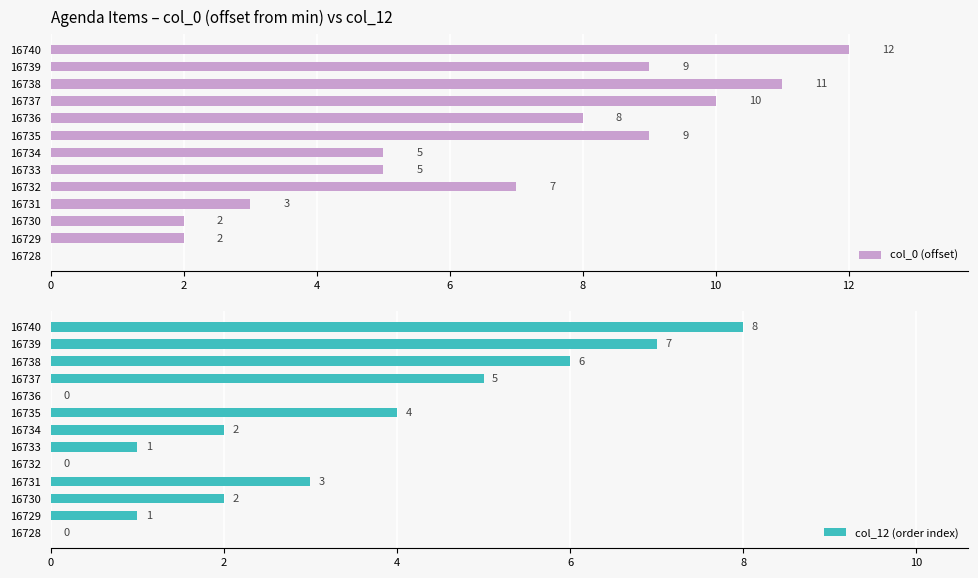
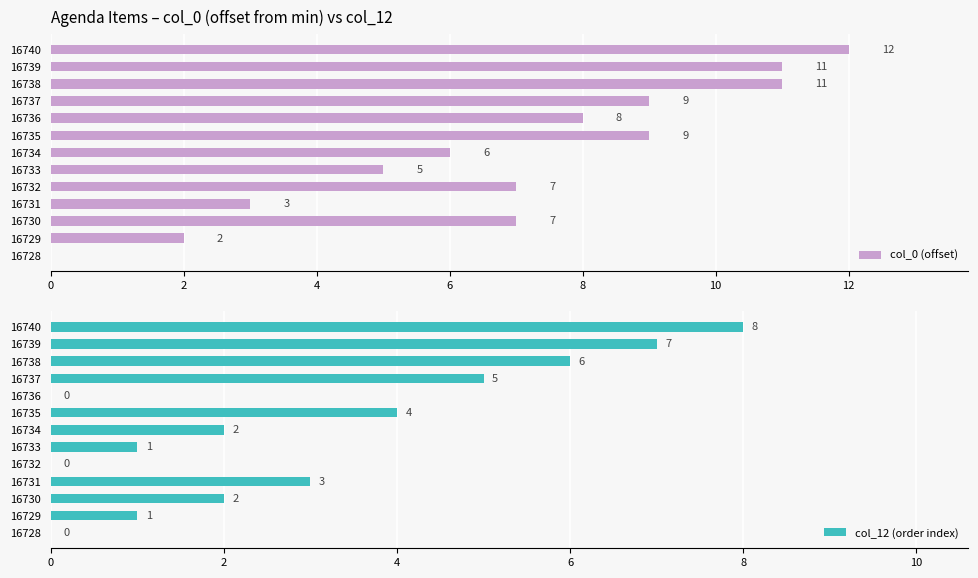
  {
    "Agenda Items – col_0 (offset from min) vs col_12": {
-     "16739": 9,
-     "16737": 10,
-     "16734": 5,
-     "16730": 2
+     "16739": 11,
+     "16737": 9,
+     "16734": 6,
+     "16730": 7
    }
  }
